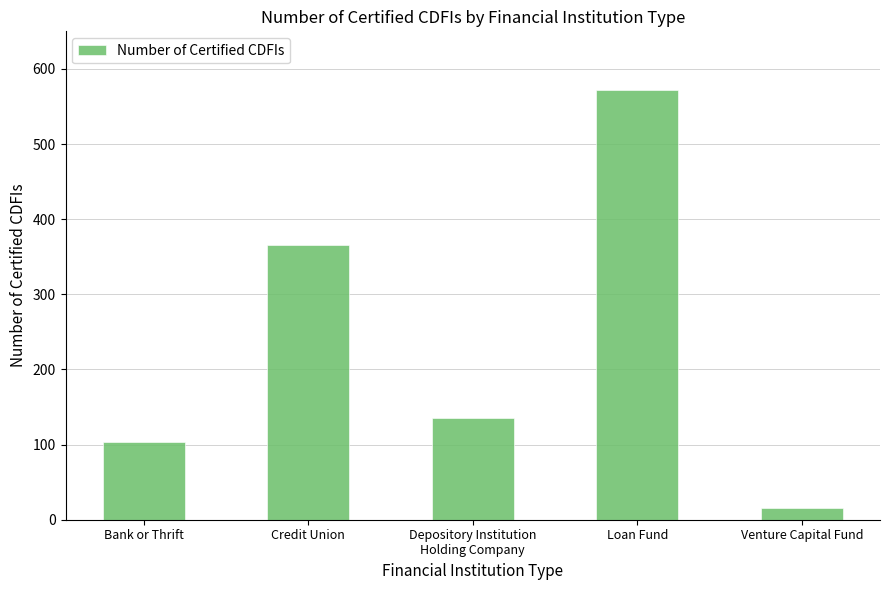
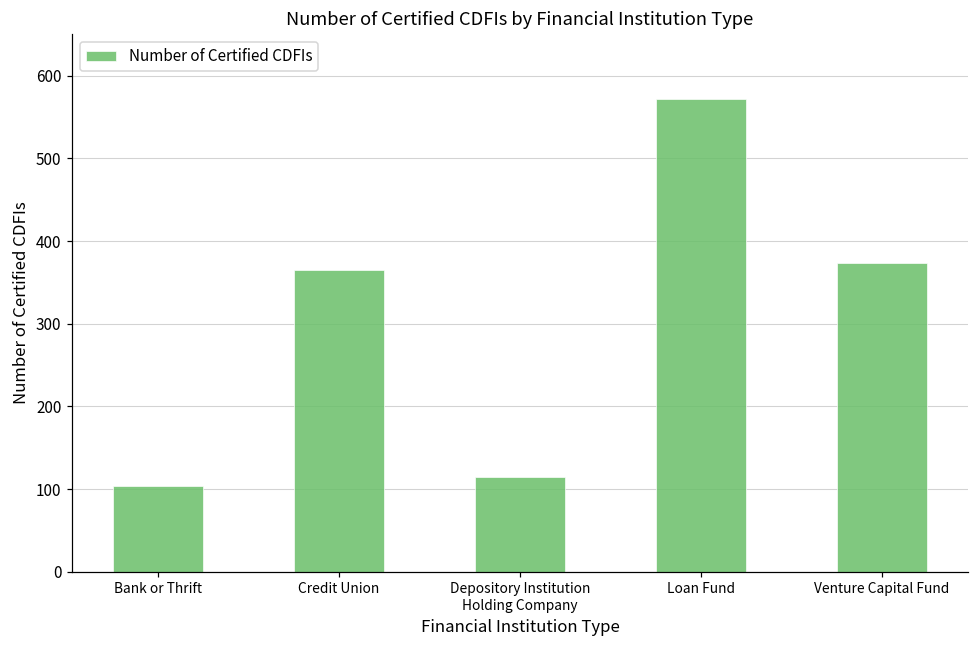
  {
    "Bank or Thrift": 100,
    "Credit Union": 370,
-   "Depository Institution Holding Company": 140,
+   "Depository Institution Holding Company": 120,
    "Loan Fund": 570,
-   "Venture Capital Fund": 20
+   "Venture Capital Fund": 370
  }
